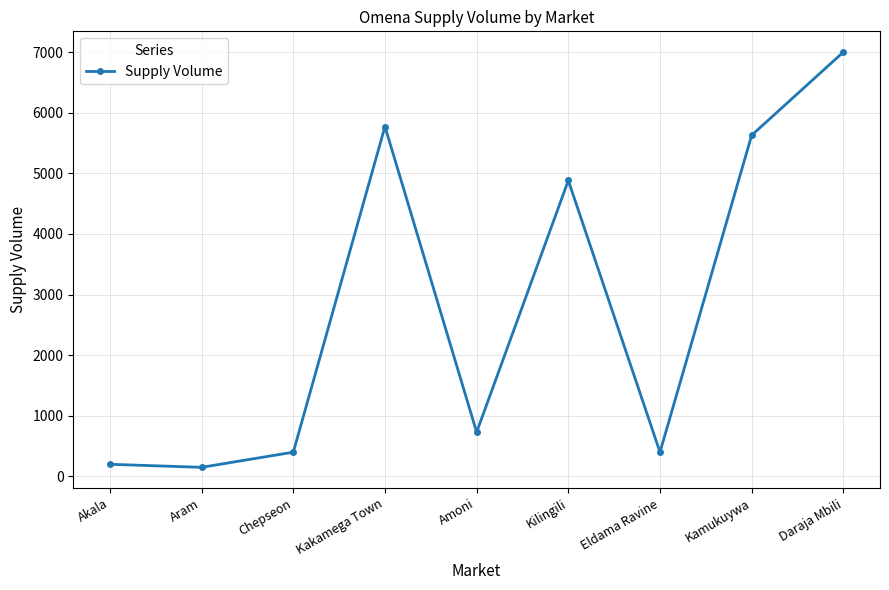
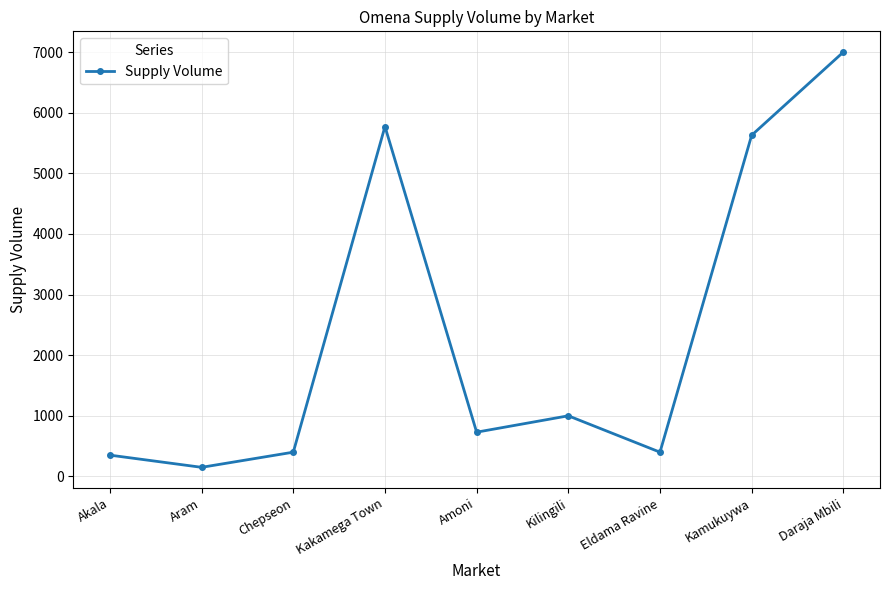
  {
-   "Akala": 200,
+   "Akala": 400,
    "Aram": 200,
    "Chepseon": 400,
    "Kakamega Town": 5800,
    "Amoni": 700,
-   "Kilingili": 4900,
+   "Kilingili": 1000,
    "Eldama Ravine": 400,
    "Kamukuywa": 5600,
    "Daraja Mbili": 7000
  }
